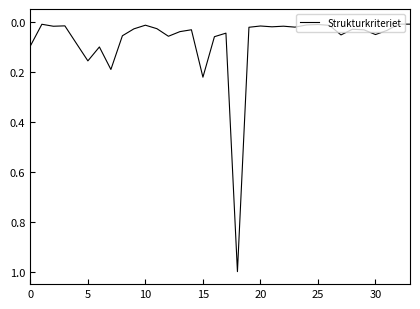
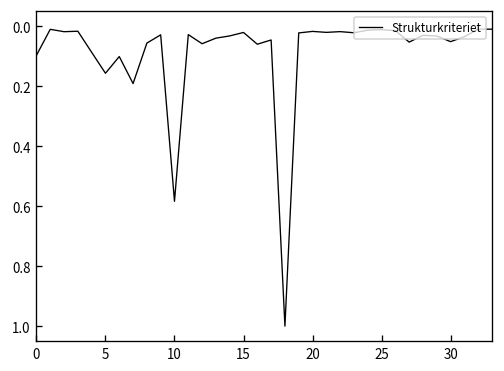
  {
    "0": 0.10,
    "5": 0.16,
-   "10": 0.01,
-   "15": 0.22,
+   "10": 0.58,
+   "15": 0.02,
    "20": 0.02,
    "30": 0.05
  }
